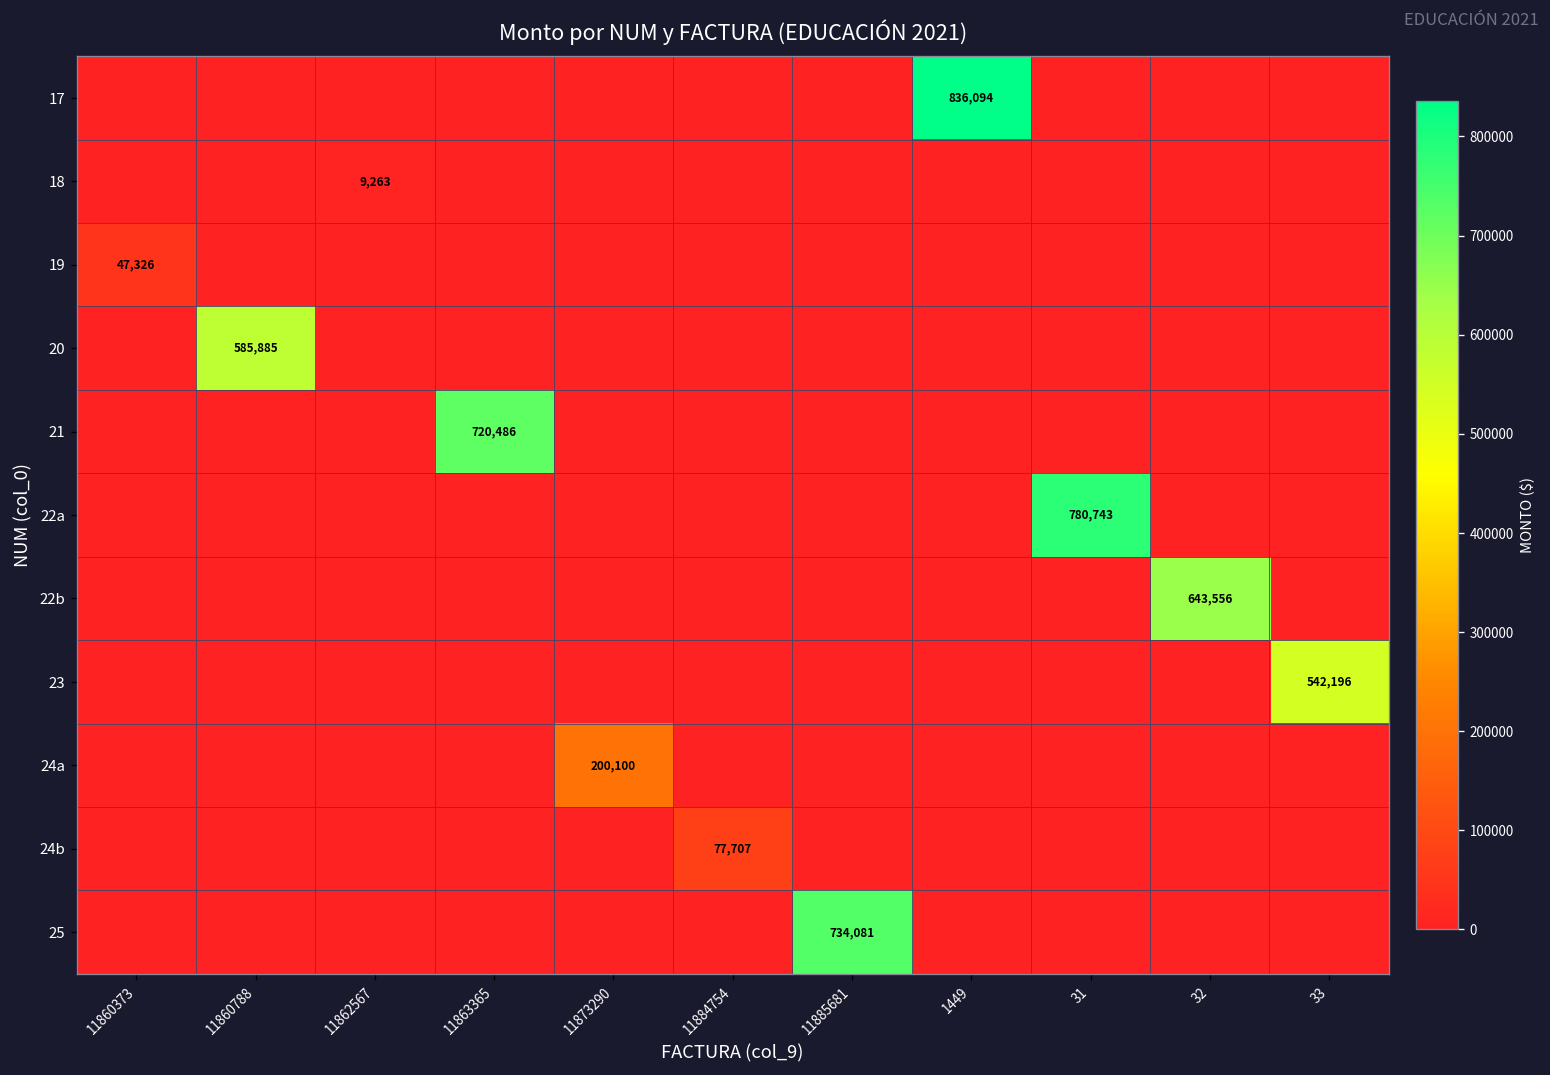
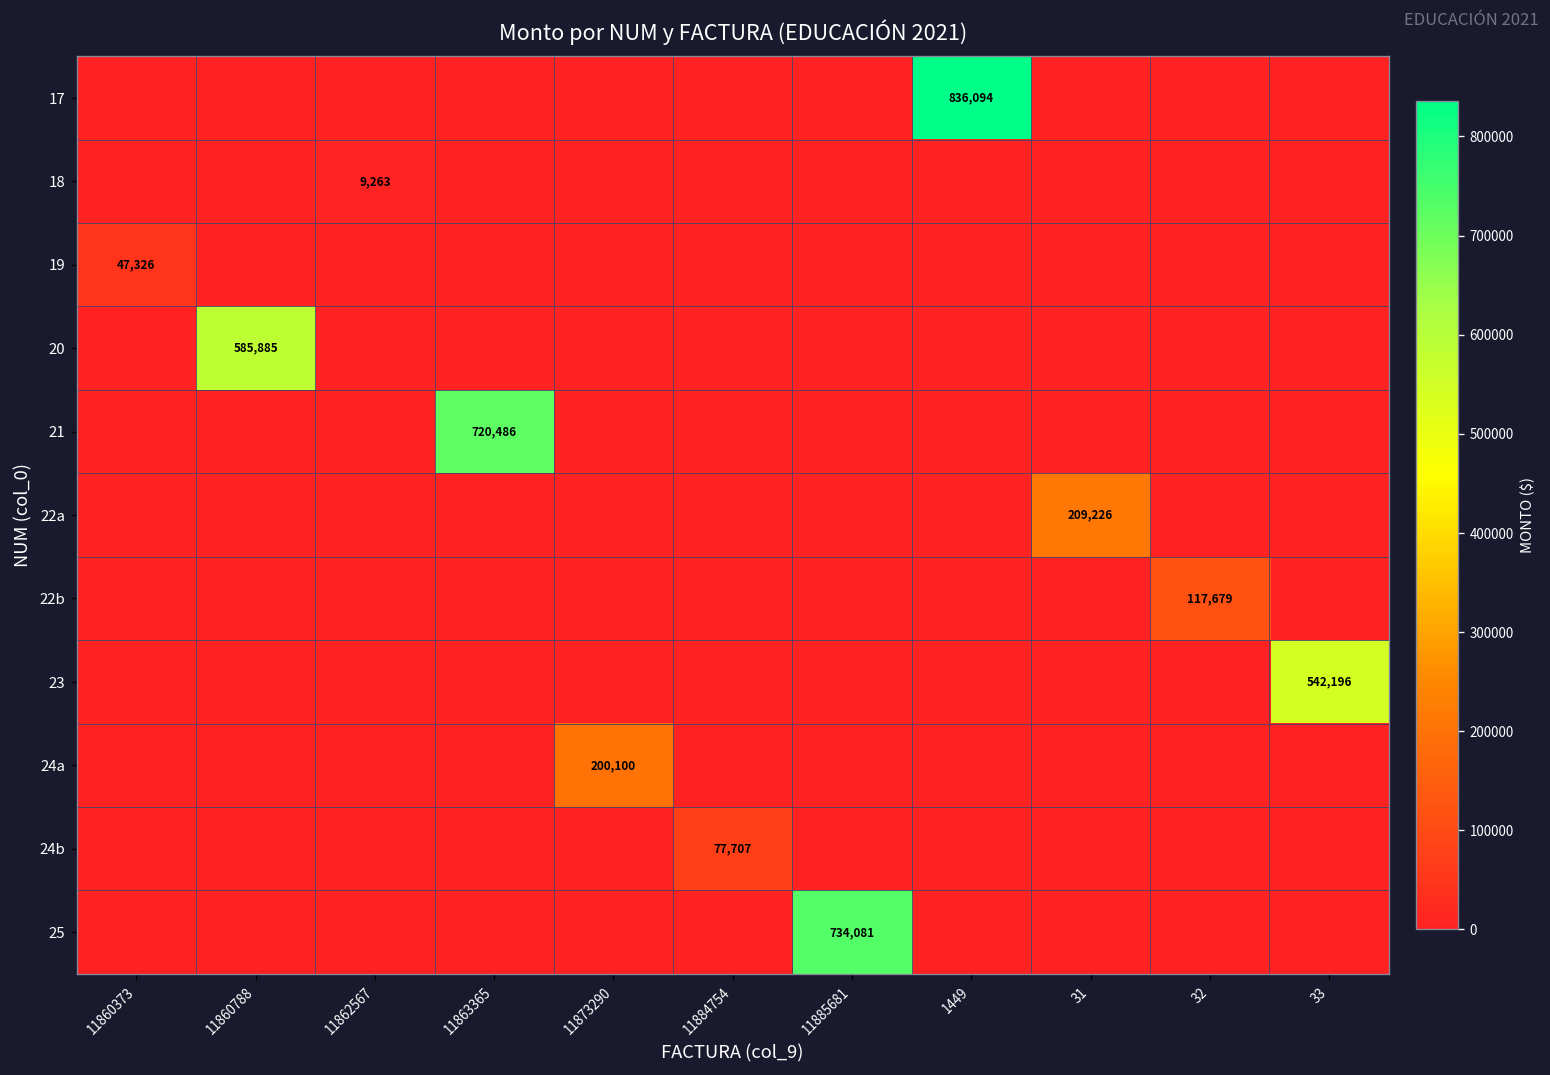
  {
    "17": {
      "1449": "836,094"
    },
    "18": {
      "11862567": "9,263"
    },
    "19": {
      "11860373": "47,326"
    },
    "20": {
      "11860788": "585,885"
    },
    "21": {
      "11863365": "720,486"
    },
    "22a": {
-     "31": "780,743"
+     "31": "209,226"
    },
    "22b": {
-     "32": "643,556"
+     "32": "117,679"
    },
    "23": {
      "33": "542,196"
    },
    "24a": {
      "11873290": "200,100"
    },
    "24b": {
      "11884754": "77,707"
    },
    "25": {
      "11885681": "734,081"
    }
  }
